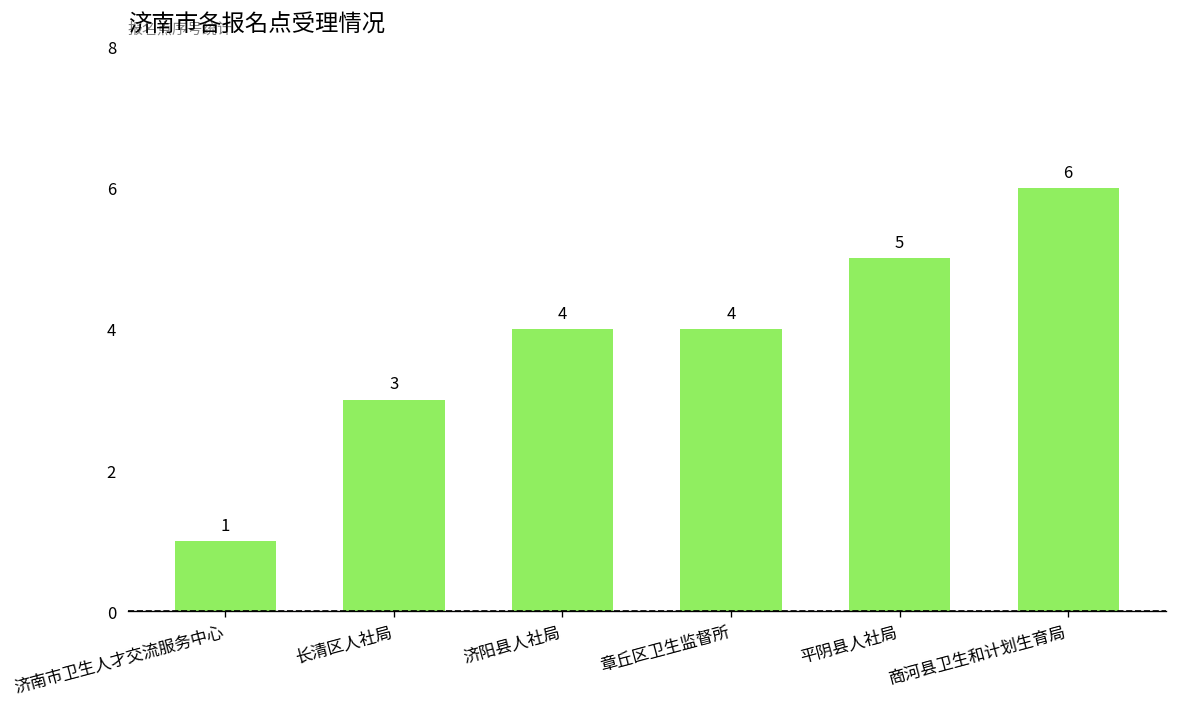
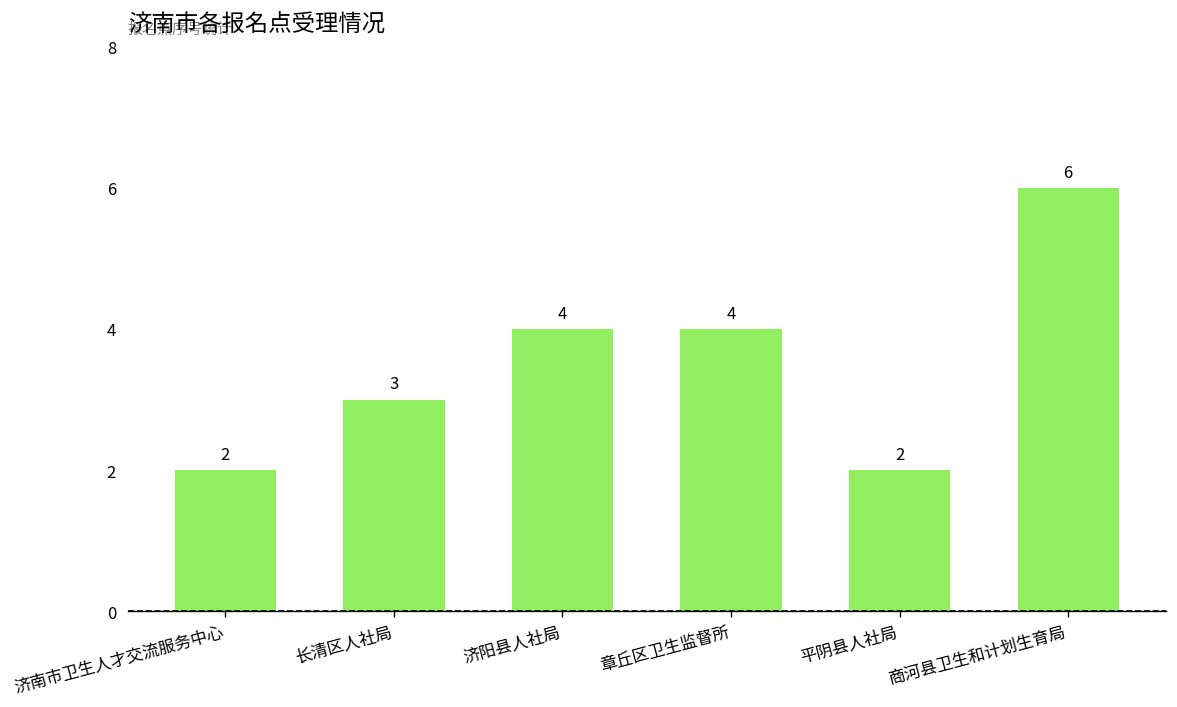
  {
-   "济南市卫生人才交流服务中心": 1,
+   "济南市卫生人才交流服务中心": 2,
    "长清区人社局": 3,
    "济阳县人社局": 4,
    "章丘区卫生监督所": 4,
-   "平阴县人社局": 5,
+   "平阴县人社局": 2,
    "商河县卫生和计划生育局": 6
  }
